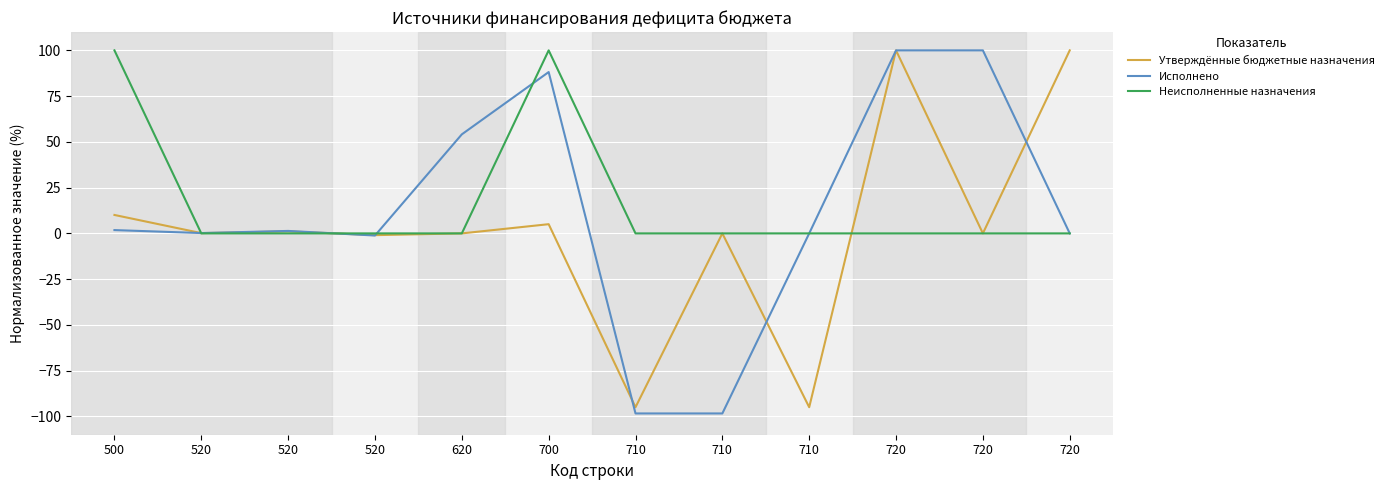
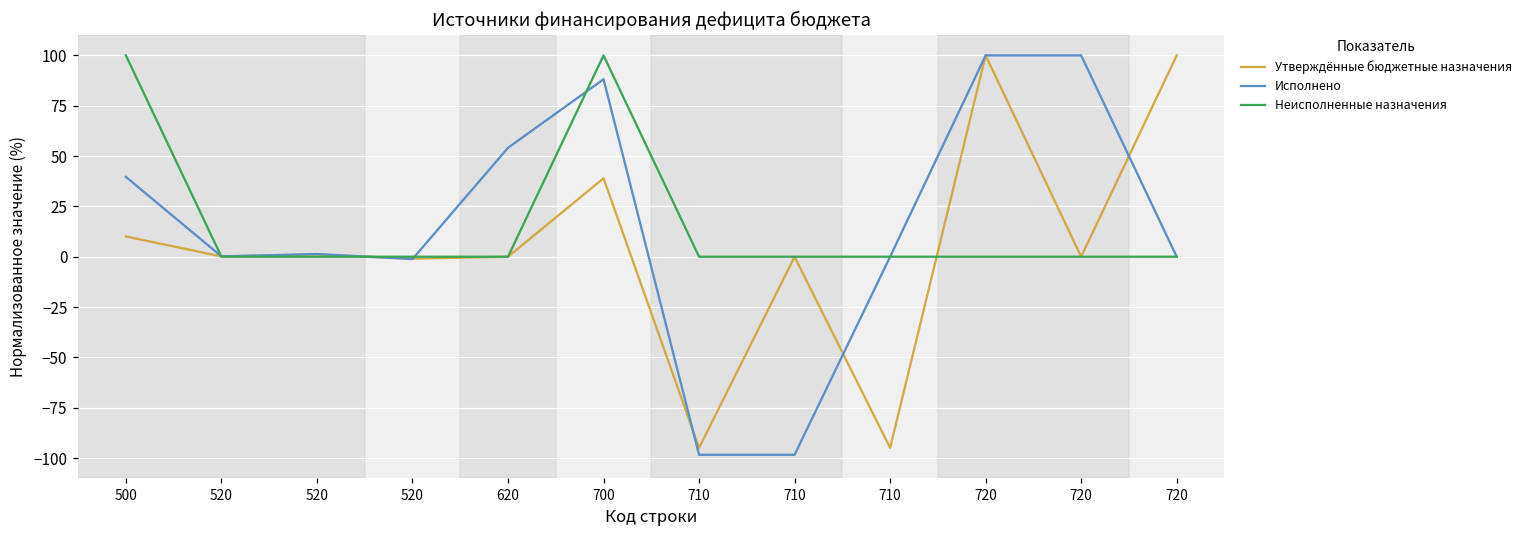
  {
    "Утверждённые бюджетные назначения": {
      "500": 10,
-     "700": 5
+     "700": 39
    },
    "Исполнено": {
-     "500": 2,
+     "500": 40,
      "620": 54,
      "700": 88
    },
    "Неисполненные назначения": {
      "500": 100,
      "700": 100
    }
  }
